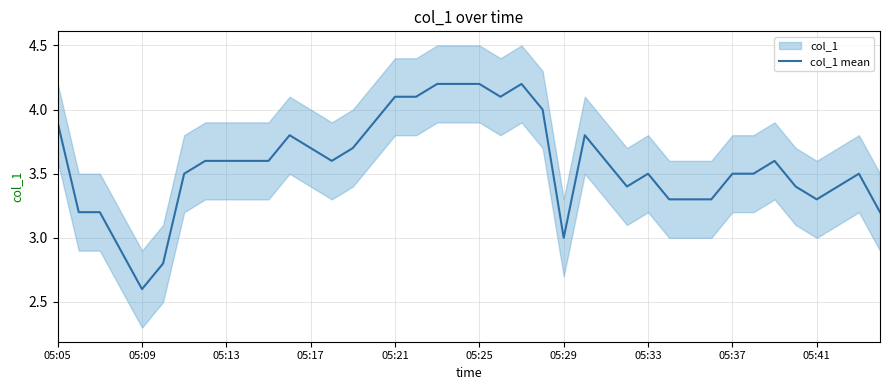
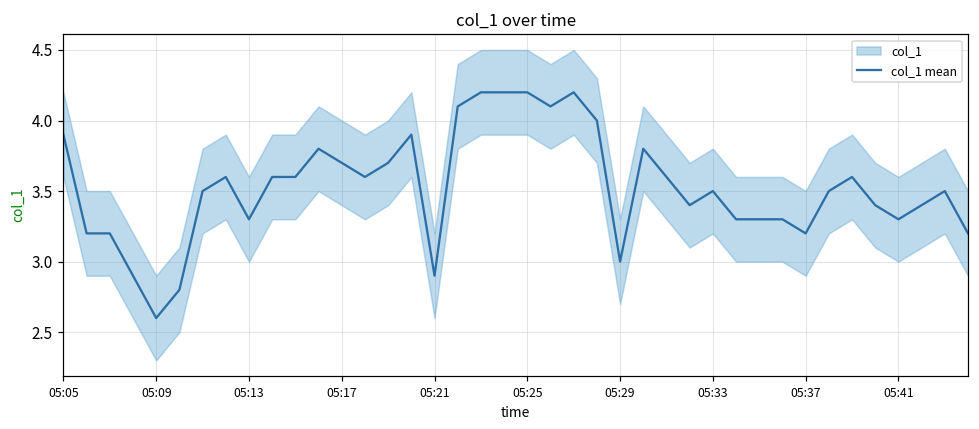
  {
    "col_1 mean": {
      "05:05": 3.9,
      "05:09": 2.6,
-     "05:13": 3.6,
+     "05:13": 3.3,
      "05:17": 3.7,
-     "05:21": 4.1,
+     "05:21": 2.9,
      "05:25": 4.2,
      "05:29": 3.0,
      "05:33": 3.5,
-     "05:37": 3.5,
+     "05:37": 3.2,
      "05:41": 3.3
    }
  }
